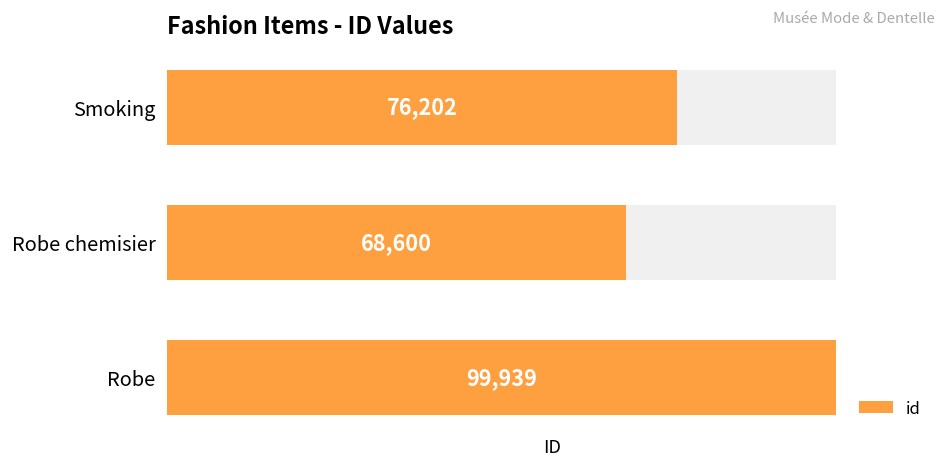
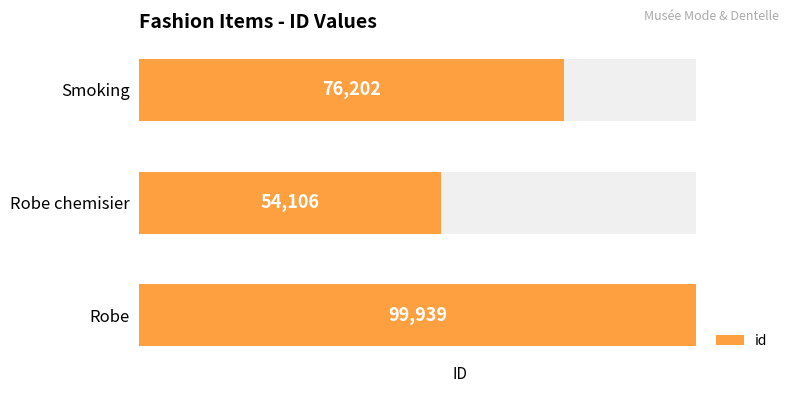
  {
    "id": {
-     "Robe chemisier": "68,600",
+     "Robe chemisier": "54,106",
      "Robe": "99,939"
    }
  }
